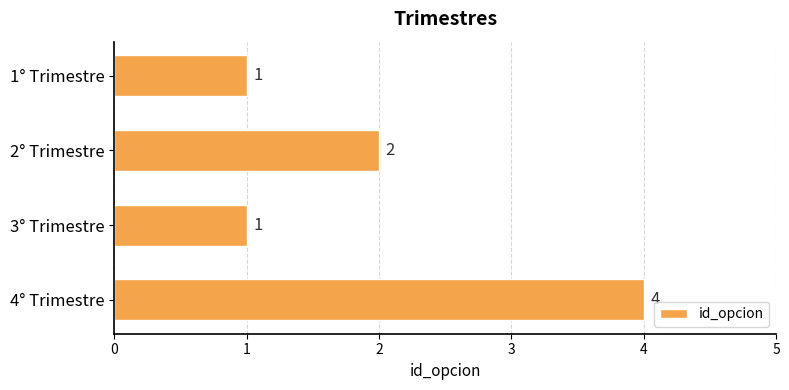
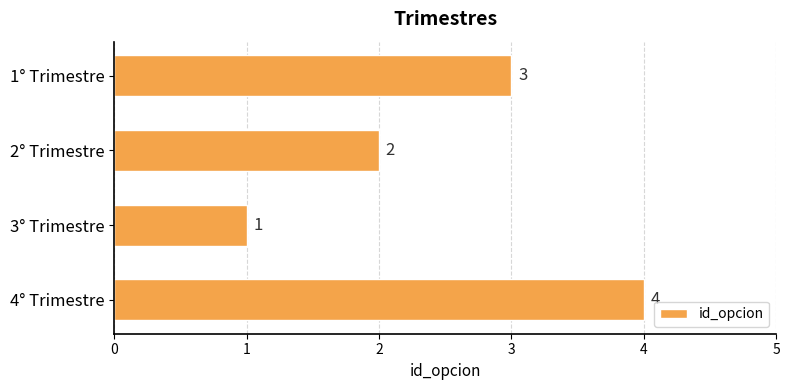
  {
-   "1° Trimestre": 1,
+   "1° Trimestre": 3,
    "2° Trimestre": 2,
    "3° Trimestre": 1
  }
